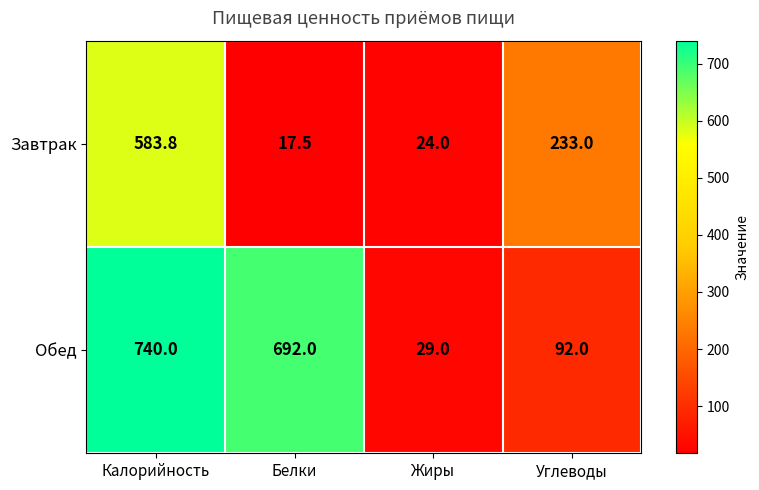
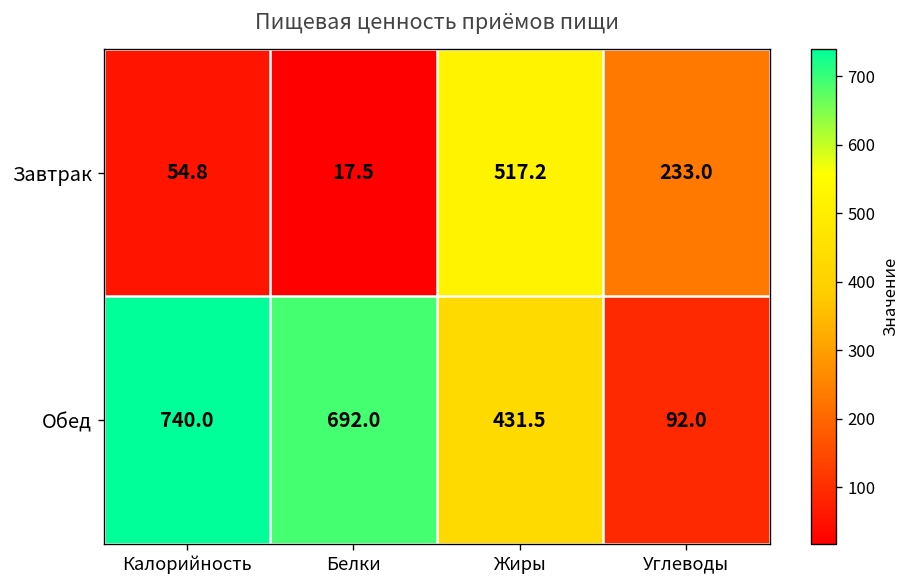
  {
    "Завтрак": {
-     "Калорийность": 583.8,
+     "Калорийность": 54.8,
      "Белки": 17.5,
-     "Жиры": 24.0,
+     "Жиры": 517.2,
      "Углеводы": 233.0
    },
    "Обед": {
      "Калорийность": 740.0,
      "Белки": 692.0,
-     "Жиры": 29.0,
+     "Жиры": 431.5,
      "Углеводы": 92.0
    }
  }
